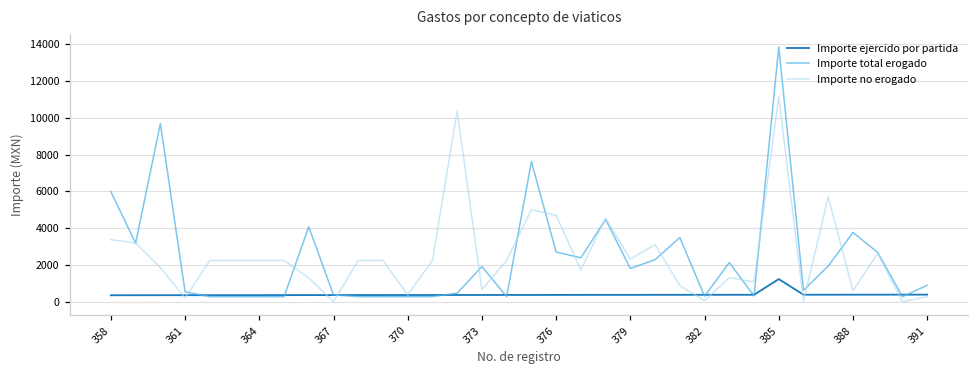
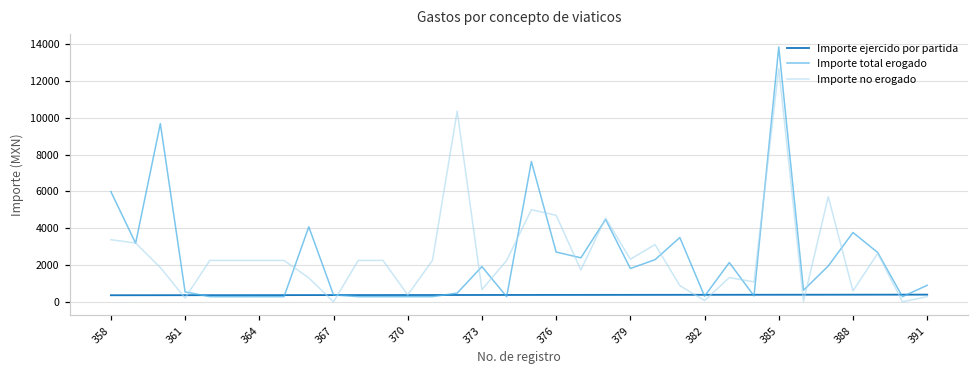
  {
    "Importe ejercido por partida": {
      "358": 400,
      "373": 400,
      "376": 400,
      "379": 400,
-     "385": 1200,
+     "385": 400,
      "388": 400
    },
    "Importe total erogado": {
      "358": 6000,
      "361": 500,
      "373": 1900,
      "376": 2700,
      "379": 1800,
      "385": 13800,
      "388": 3800,
      "391": 900
    },
    "Importe no erogado": {
      "358": 3400,
      "364": 2300,
      "367": 0,
      "373": 700,
      "376": 4700,
      "379": 2300,
      "382": 100,
-     "385": 11200,
+     "385": 12700,
      "388": 600
    }
  }
